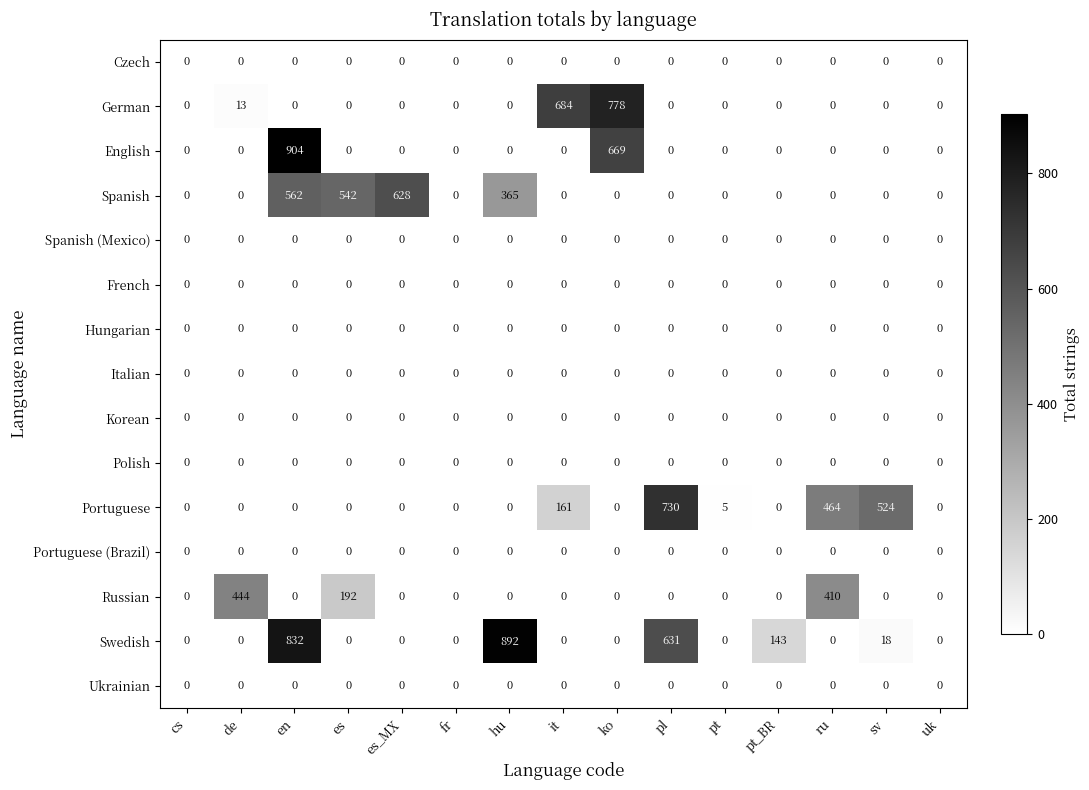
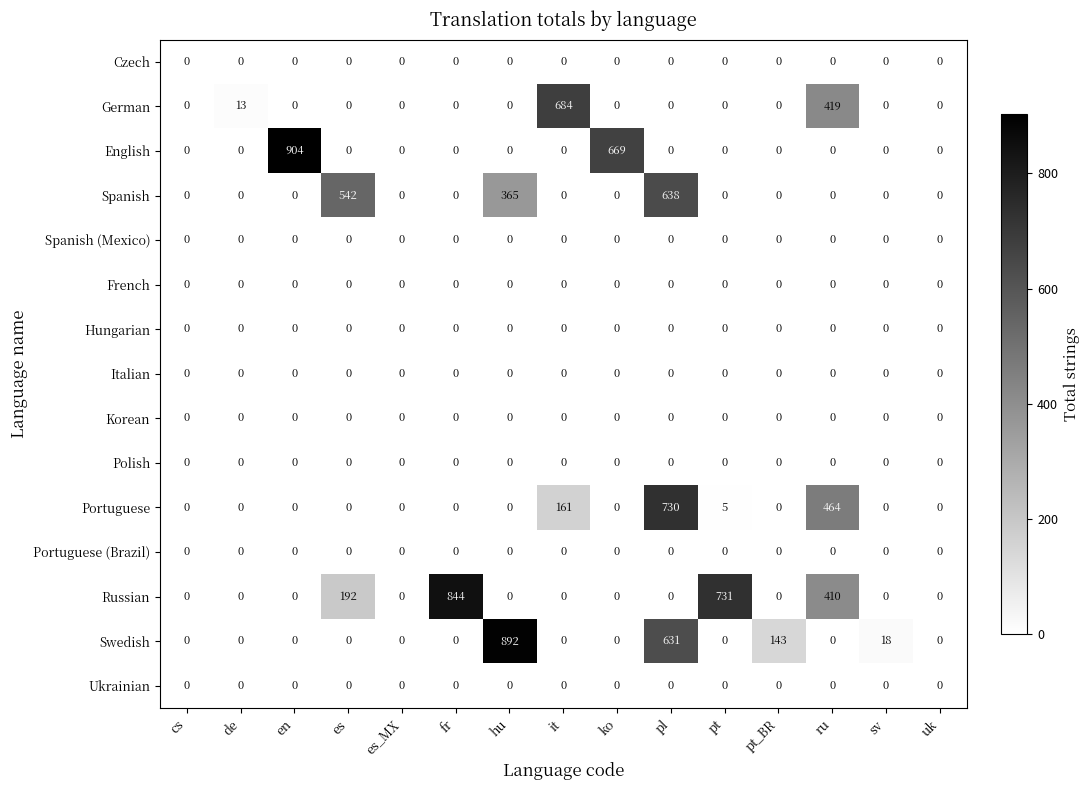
  {
    "German": {
      "cs": 0,
      "de": 13,
      "en": 0,
      "es": 0,
      "es_MX": 0,
      "fr": 0,
      "hu": 0,
      "it": 684,
-     "ko": 778,
+     "ko": 0,
      "pl": 0,
      "pt": 0,
      "pt_BR": 0,
-     "ru": 0,
+     "ru": 419,
      "sv": 0,
      "uk": 0
    },
    "Spanish": {
      "cs": 0,
      "de": 0,
-     "en": 562,
+     "en": 0,
      "es": 542,
-     "es_MX": 628,
+     "es_MX": 0,
      "fr": 0,
      "hu": 365,
      "it": 0,
      "ko": 0,
-     "pl": 0,
+     "pl": 638,
      "pt": 0,
      "pt_BR": 0,
      "ru": 0,
      "sv": 0,
      "uk": 0
    },
    "Portuguese": {
      "cs": 0,
      "de": 0,
      "en": 0,
      "es": 0,
      "es_MX": 0,
      "fr": 0,
      "hu": 0,
      "it": 161,
      "ko": 0,
      "pl": 730,
      "pt": 5,
      "pt_BR": 0,
      "ru": 464,
-     "sv": 524,
+     "sv": 0,
      "uk": 0
    },
    "Russian": {
      "cs": 0,
-     "de": 444,
+     "de": 0,
      "en": 0,
      "es": 192,
      "es_MX": 0,
-     "fr": 0,
+     "fr": 844,
      "hu": 0,
      "it": 0,
      "ko": 0,
      "pl": 0,
-     "pt": 0,
+     "pt": 731,
      "pt_BR": 0,
      "ru": 410,
      "sv": 0,
      "uk": 0
    },
    "Swedish": {
      "cs": 0,
      "de": 0,
-     "en": 832,
+     "en": 0,
      "es": 0,
      "es_MX": 0,
      "fr": 0,
      "hu": 892,
      "it": 0,
      "ko": 0,
      "pl": 631,
      "pt": 0,
      "pt_BR": 143,
      "ru": 0,
      "sv": 18,
      "uk": 0
    }
  }
